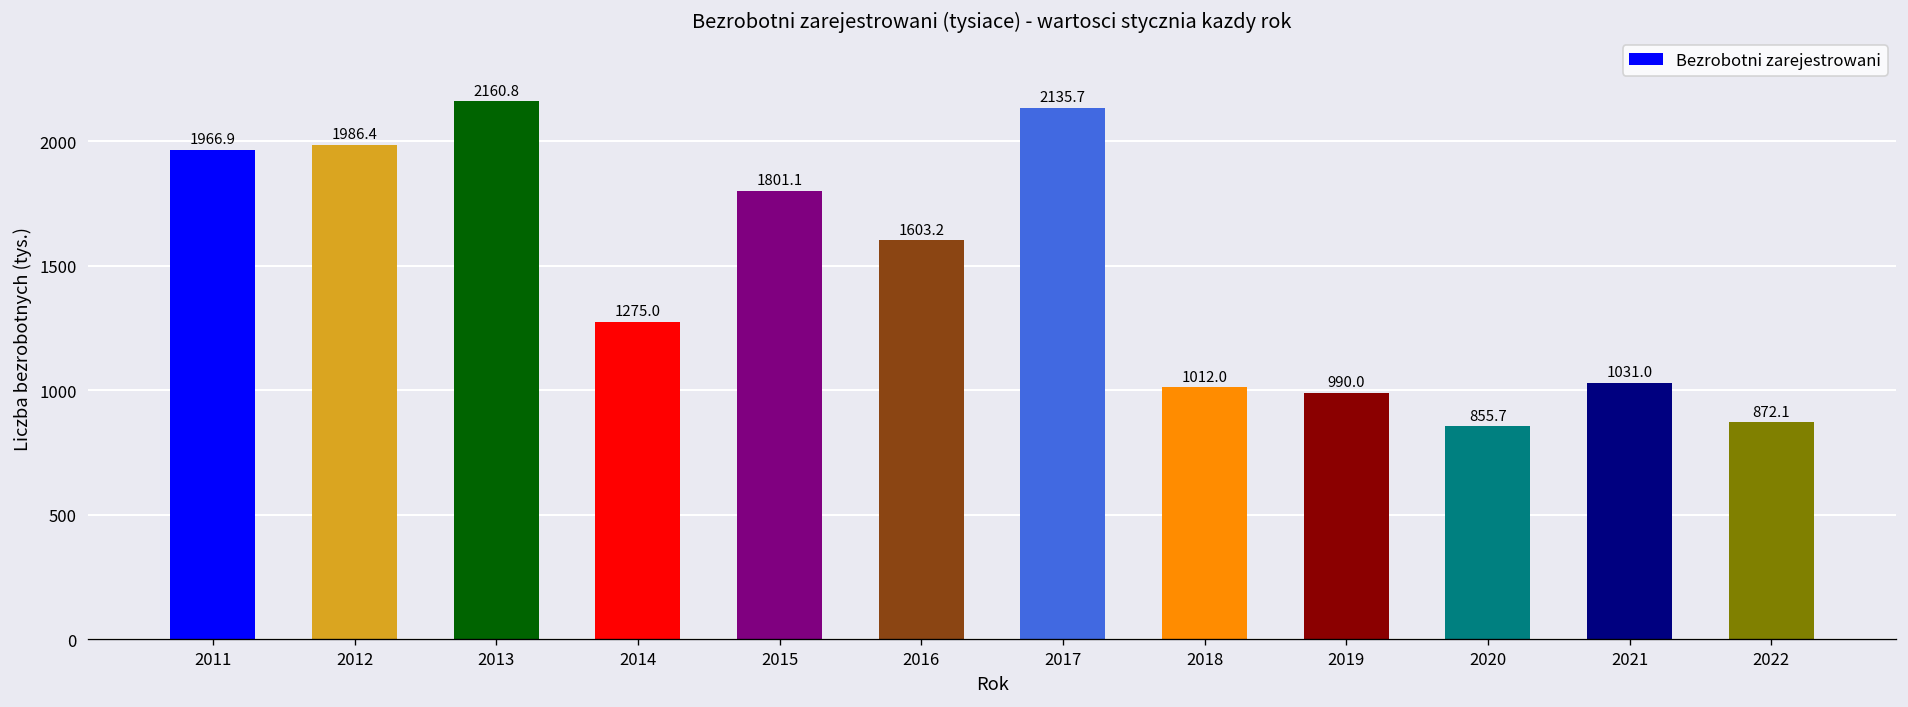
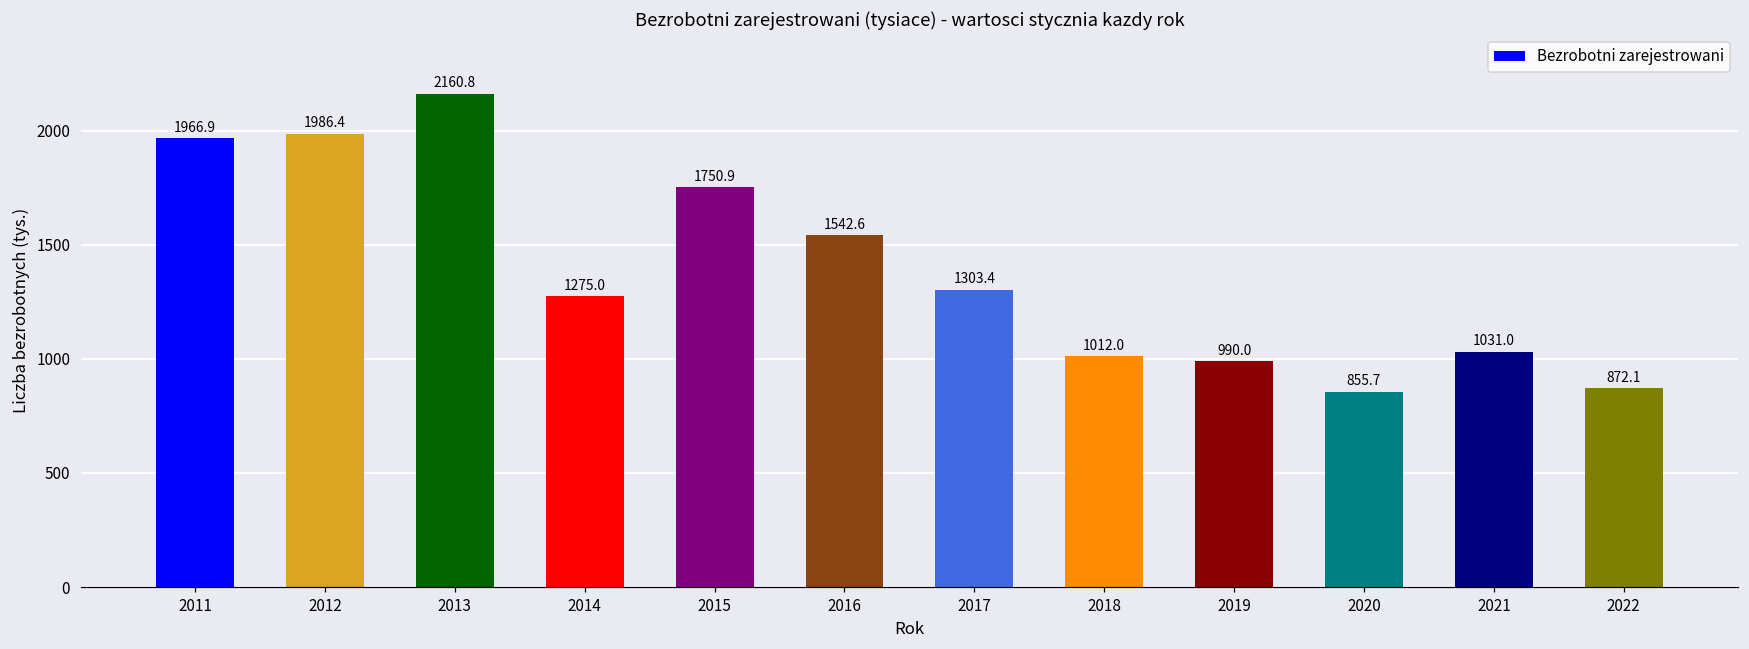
  {
    "2011": 1966.9,
    "2012": 1986.4,
    "2013": 2160.8,
    "2014": 1275.0,
-   "2015": 1801.1,
-   "2016": 1603.2,
-   "2017": 2135.7,
+   "2015": 1750.9,
+   "2016": 1542.6,
+   "2017": 1303.4,
    "2018": 1012.0,
    "2019": 990.0,
    "2020": 855.7,
    "2021": 1031.0,
    "2022": 872.1
  }
